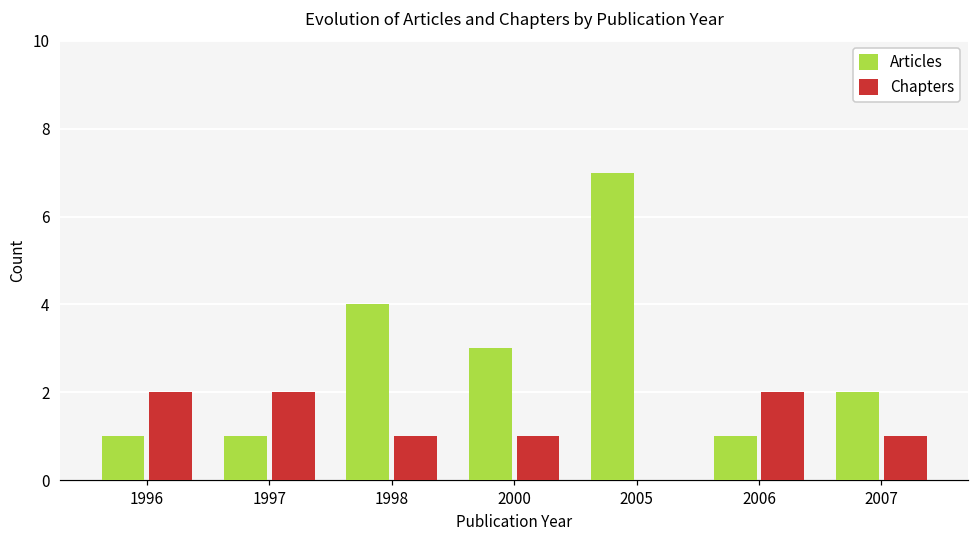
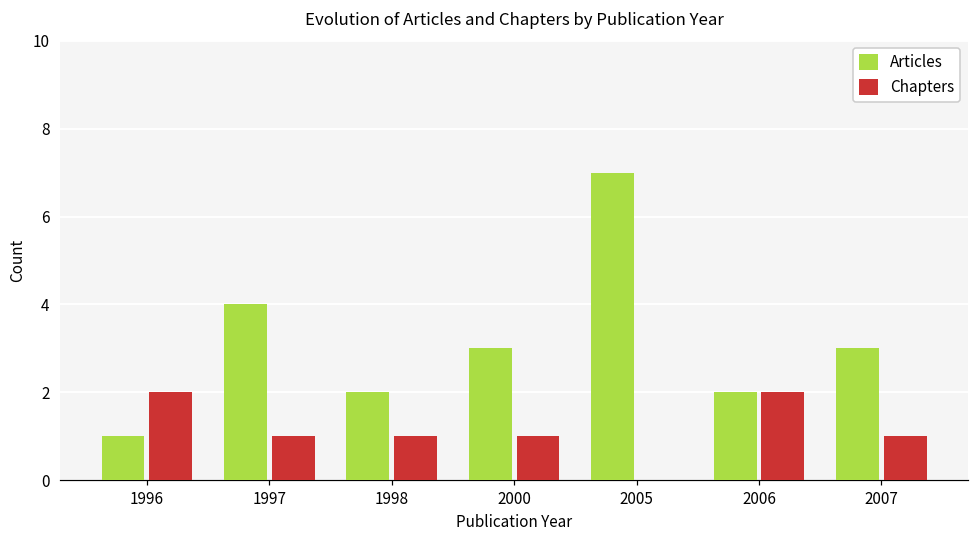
  {
    "Articles": {
      "1996": 1,
-     "1997": 1,
-     "1998": 4,
+     "1997": 4,
+     "1998": 2,
      "2000": 3,
      "2005": 7,
-     "2006": 1,
-     "2007": 2
+     "2006": 2,
+     "2007": 3
    },
    "Chapters": {
      "1996": 2,
-     "1997": 2,
+     "1997": 1,
      "1998": 1,
      "2000": 1,
      "2005": 0,
      "2006": 2,
      "2007": 1
    }
  }
